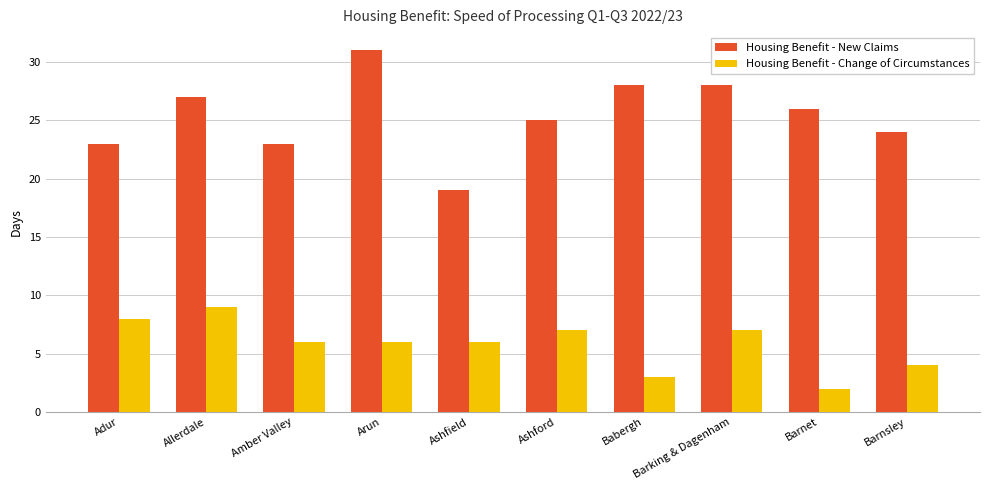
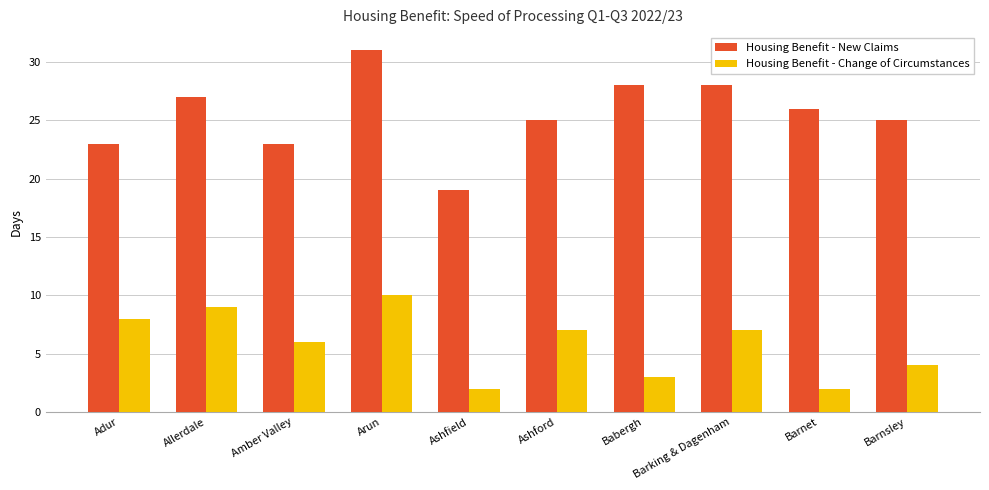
  {
    "Housing Benefit - New Claims": {
      "Adur": 23,
      "Allerdale": 27,
      "Amber Valley": 23,
      "Arun": 31,
      "Ashfield": 19,
      "Ashford": 25,
      "Babergh": 28,
      "Barking & Dagenham": 28,
      "Barnet": 26,
-     "Barnsley": 24
+     "Barnsley": 25
    },
    "Housing Benefit - Change of Circumstances": {
      "Adur": 8,
      "Allerdale": 9,
      "Amber Valley": 6,
-     "Arun": 6,
-     "Ashfield": 6,
+     "Arun": 10,
+     "Ashfield": 2,
      "Ashford": 7,
      "Babergh": 3,
      "Barking & Dagenham": 7,
      "Barnet": 2,
      "Barnsley": 4
    }
  }
